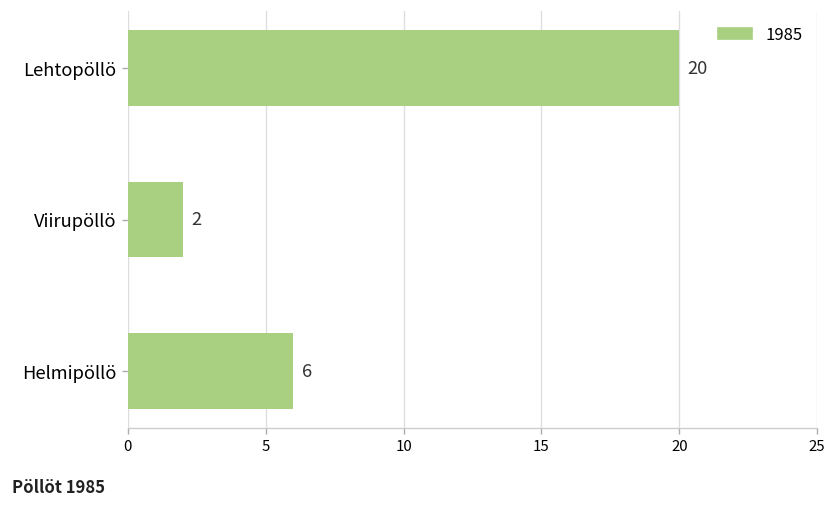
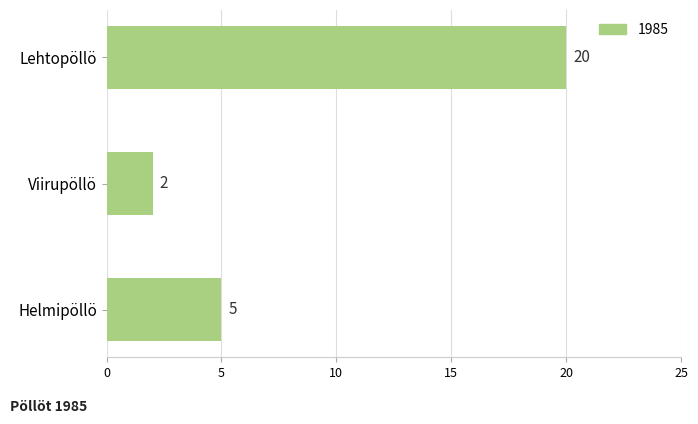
  {
    "Lehtopöllö": 20,
    "Viirupöllö": 2,
-   "Helmipöllö": 6
+   "Helmipöllö": 5
  }
